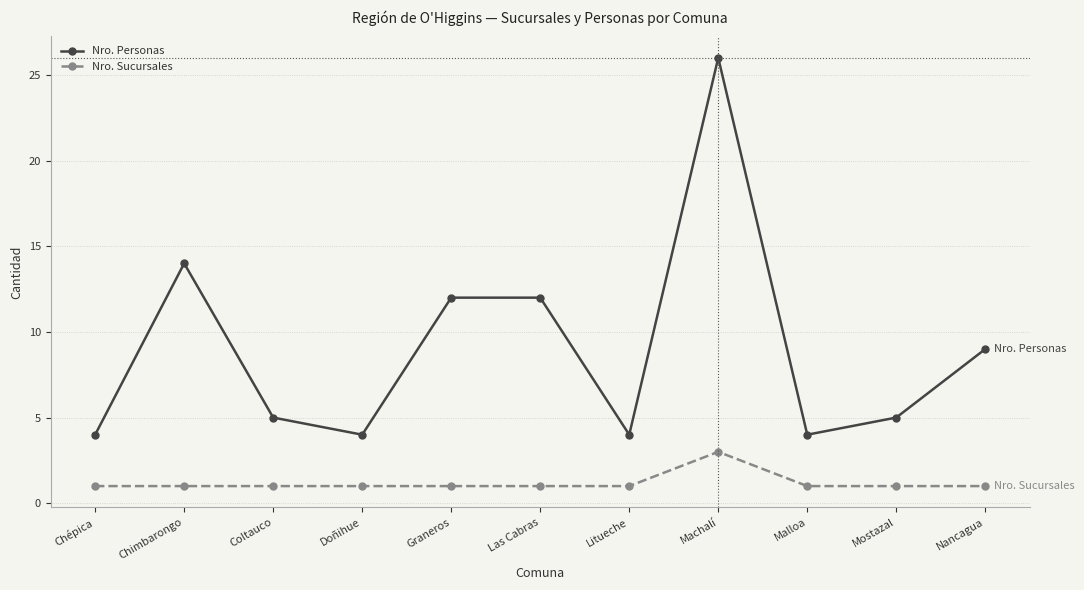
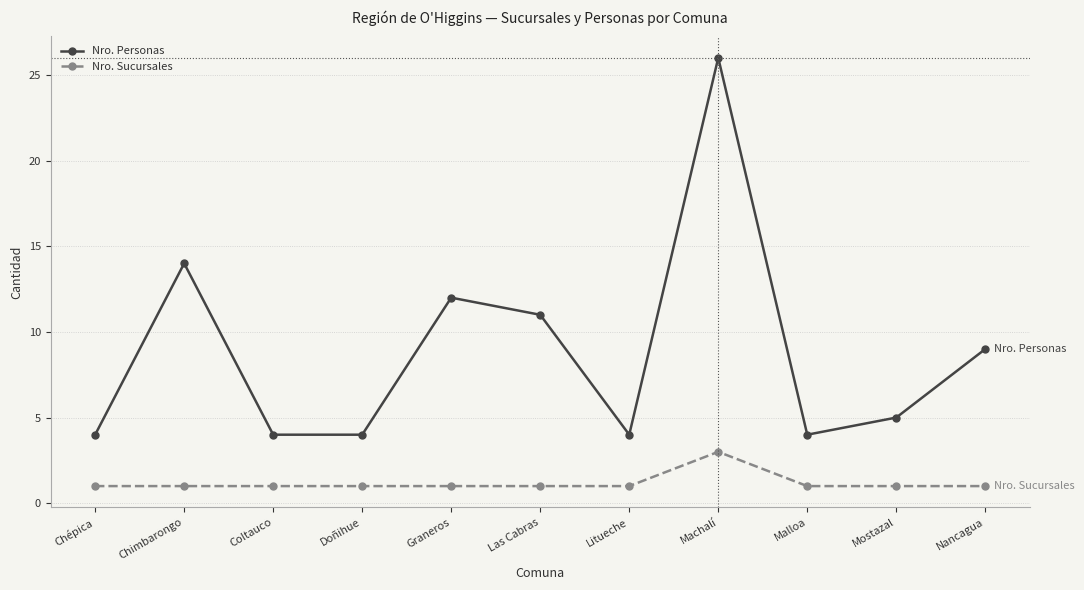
  {
    "Nro. Personas": {
      "Chépica": 4,
      "Chimbarongo": 14,
-     "Coltauco": 5,
+     "Coltauco": 4,
      "Doñihue": 4,
      "Graneros": 12,
-     "Las Cabras": 12,
+     "Las Cabras": 11,
      "Litueche": 4,
      "Machalí": 26,
      "Malloa": 4,
      "Mostazal": 5,
      "Nancagua": 9
    },
    "Nro. Sucursales": {
      "Chépica": 1,
      "Chimbarongo": 1,
      "Coltauco": 1,
      "Doñihue": 1,
      "Graneros": 1,
      "Las Cabras": 1,
      "Litueche": 1,
      "Machalí": 3,
      "Malloa": 1,
      "Mostazal": 1,
      "Nancagua": 1
    }
  }
